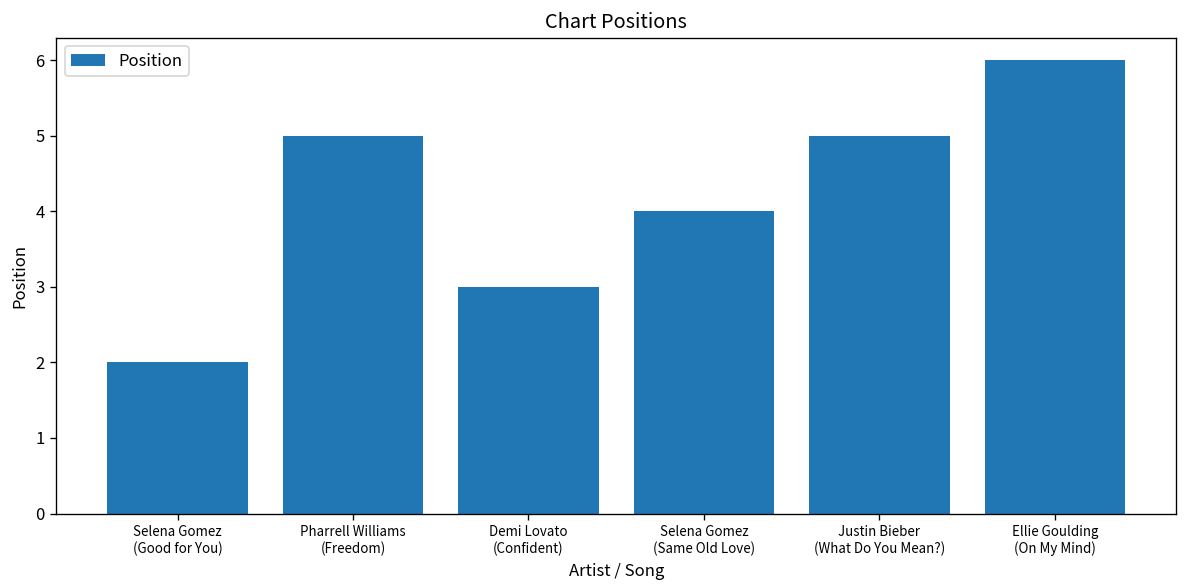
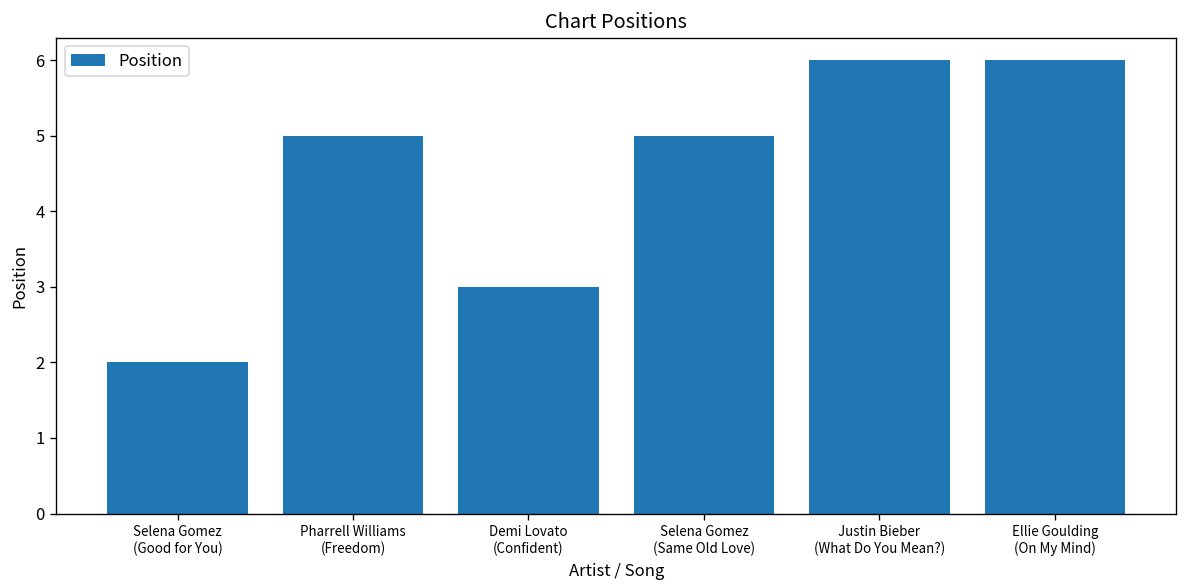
  {
    "Selena Gomez (Good for You)": 2,
    "Pharrell Williams (Freedom)": 5,
    "Demi Lovato (Confident)": 3,
-   "Selena Gomez (Same Old Love)": 4,
-   "Justin Bieber (What Do You Mean?)": 5,
+   "Selena Gomez (Same Old Love)": 5,
+   "Justin Bieber (What Do You Mean?)": 6,
    "Ellie Goulding (On My Mind)": 6
  }
